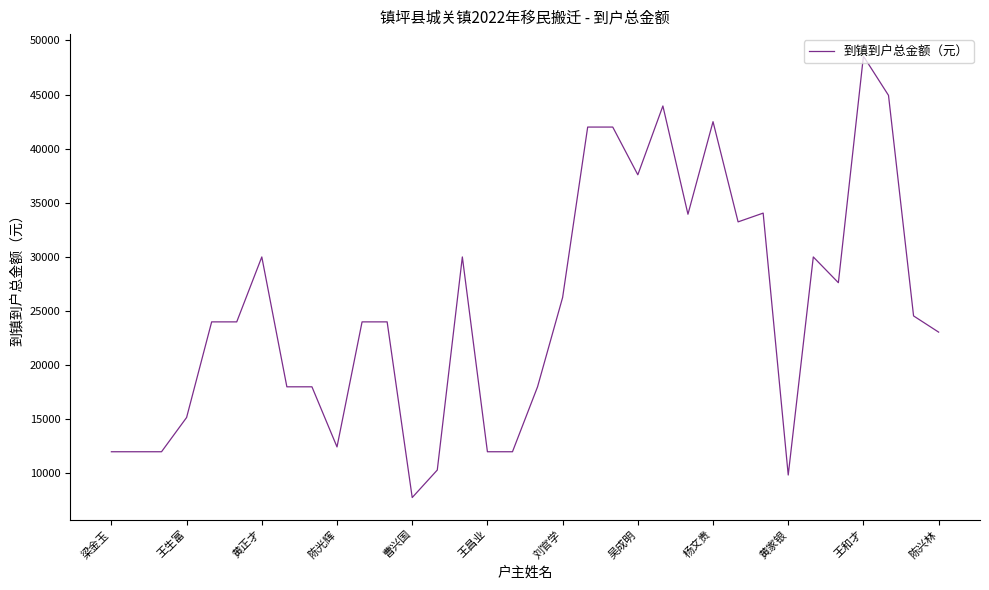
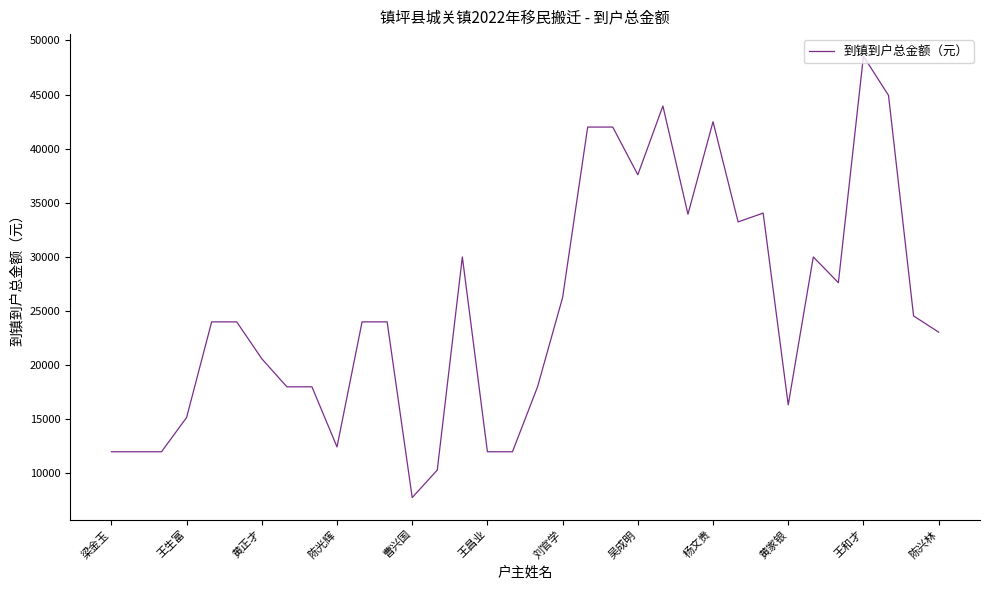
  {
    "梁金玉": 12000,
    "王生富": 15200,
-   "黄正才": 30000,
+   "黄正才": 20600,
    "陈光辉": 12400,
    "曹兴国": 7800,
    "王昌业": 12000,
    "刘官学": 26300,
    "吴成明": 37600,
    "杨文贵": 42500,
-   "黄家银": 9900,
+   "黄家银": 16300,
    "陈兴林": 23100
  }
